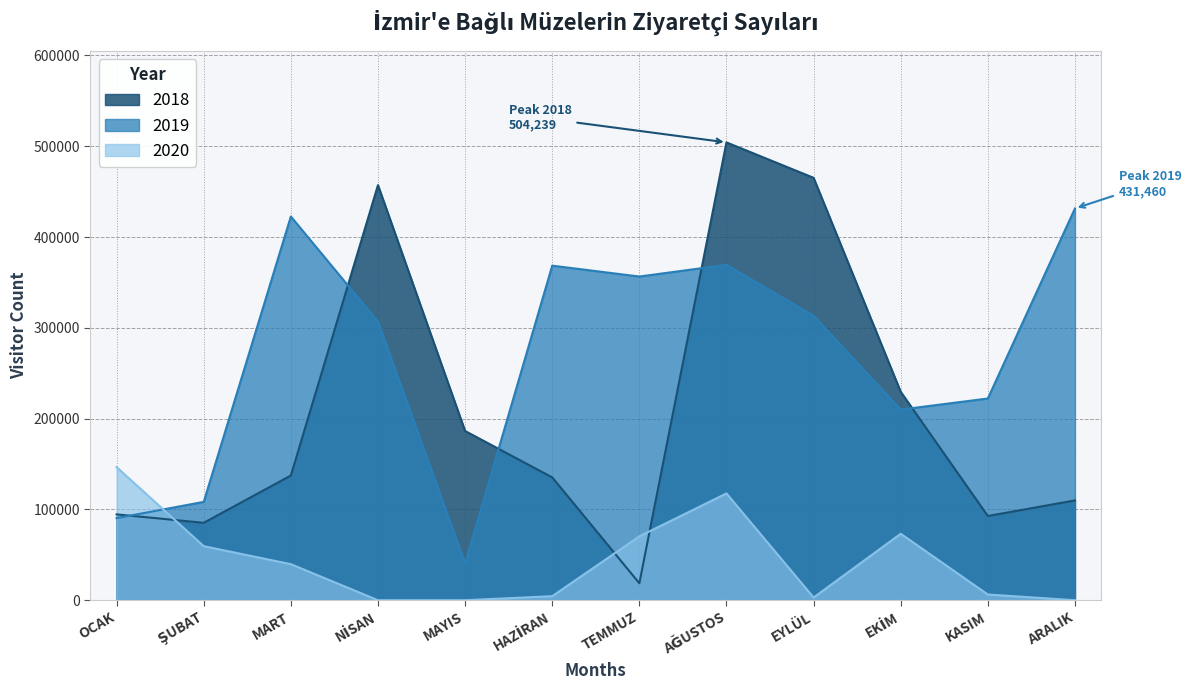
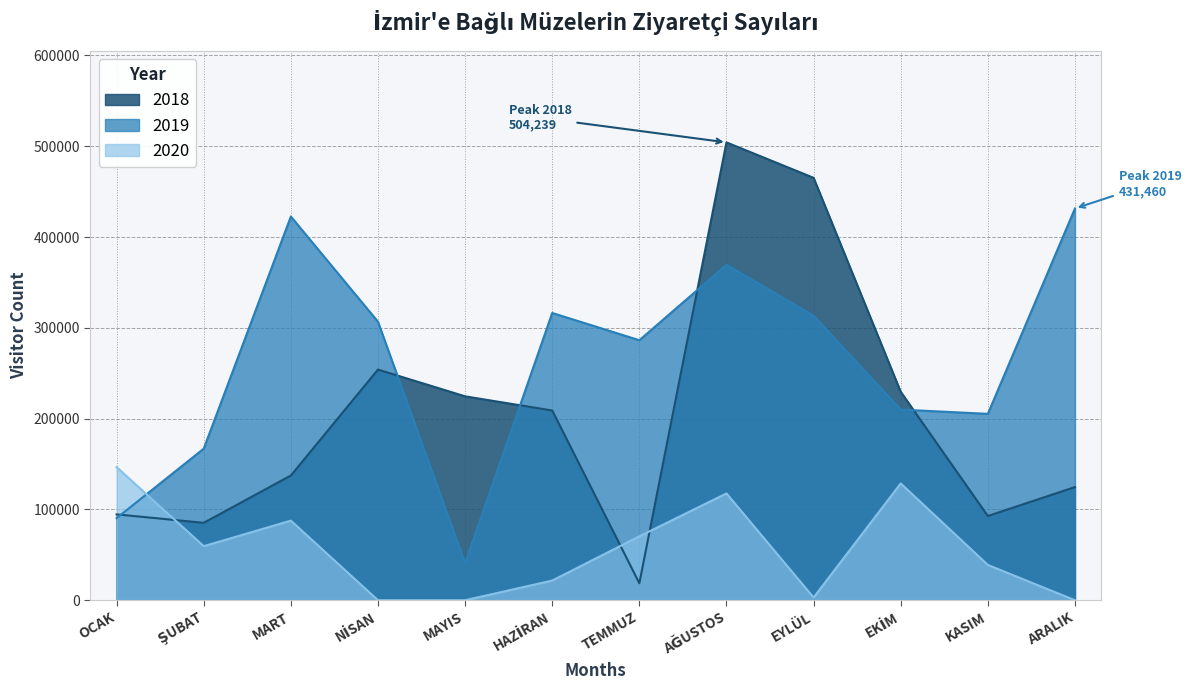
  {
    "2018": {
      "OCAK": 90000,
      "ŞUBAT": 90000,
      "MART": 140000,
-     "NİSAN": 460000,
-     "MAYIS": 190000,
-     "HAZİRAN": 140000,
+     "NİSAN": 250000,
+     "MAYIS": 220000,
+     "HAZİRAN": 210000,
      "TEMMUZ": 20000,
      "EYLÜL": 470000,
      "EKİM": 230000,
      "KASIM": 90000,
-     "ARALIK": 110000
+     "ARALIK": 120000
    },
    "2019": {
      "OCAK": 90000,
-     "ŞUBAT": 110000,
+     "ŞUBAT": 170000,
      "MART": 420000,
      "NİSAN": 310000,
      "MAYIS": 40000,
-     "HAZİRAN": 370000,
-     "TEMMUZ": 360000,
+     "HAZİRAN": 320000,
+     "TEMMUZ": 290000,
      "AĞUSTOS": 370000,
      "EYLÜL": 310000,
      "EKİM": 210000,
-     "KASIM": 220000
+     "KASIM": 210000
    },
    "2020": {
      "OCAK": 150000,
      "ŞUBAT": 60000,
-     "MART": 40000,
+     "MART": 90000,
      "NİSAN": 0,
      "MAYIS": 0,
-     "HAZİRAN": 0,
+     "HAZİRAN": 20000,
      "TEMMUZ": 70000,
      "AĞUSTOS": 120000,
      "EYLÜL": 0,
-     "EKİM": 70000,
-     "KASIM": 10000,
+     "EKİM": 130000,
+     "KASIM": 40000,
      "ARALIK": 0
    }
  }
